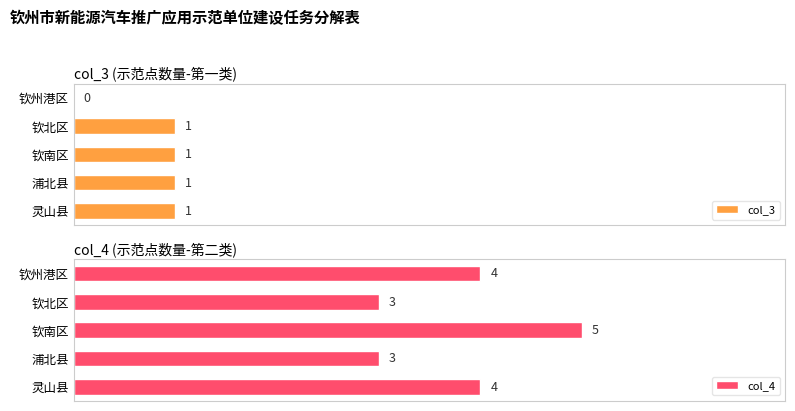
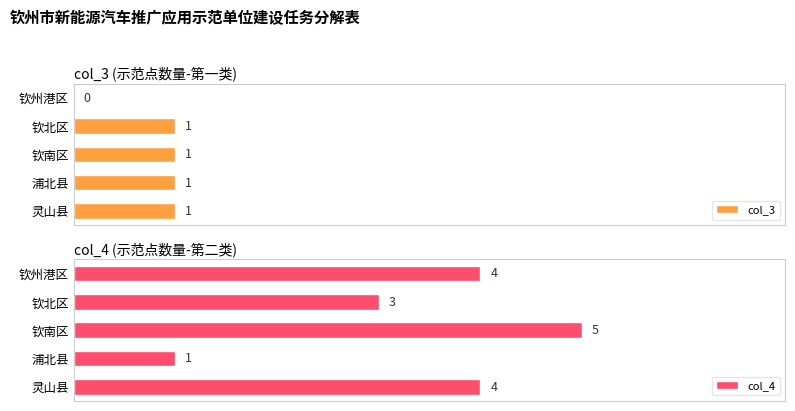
  {
    "col_3 (示范点数量-第一类)": {
      "钦州港区": 0,
      "钦北区": 1,
      "钦南区": 1,
      "浦北县": 1,
      "灵山县": 1
    },
    "col_4 (示范点数量-第二类)": {
      "钦州港区": 4,
      "钦北区": 3,
      "钦南区": 5,
-     "浦北县": 3,
+     "浦北县": 1,
      "灵山县": 4
    }
  }
